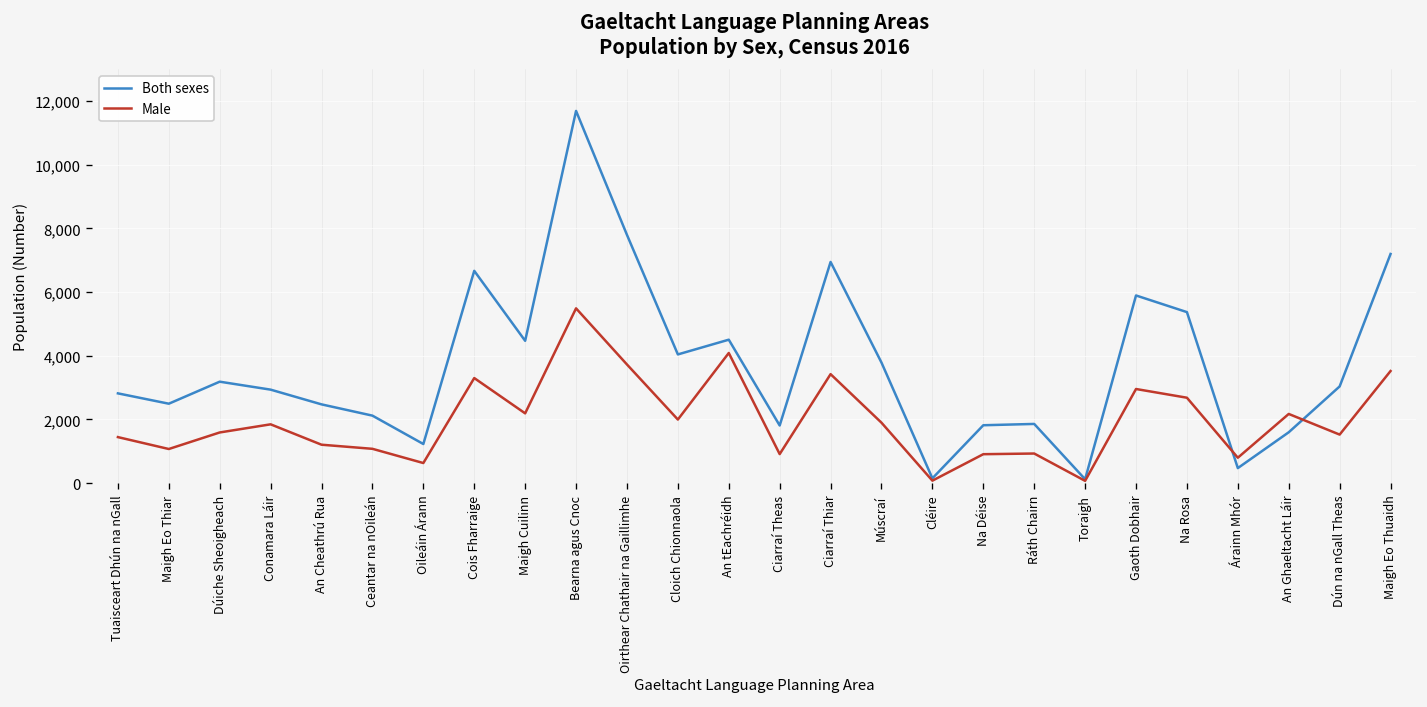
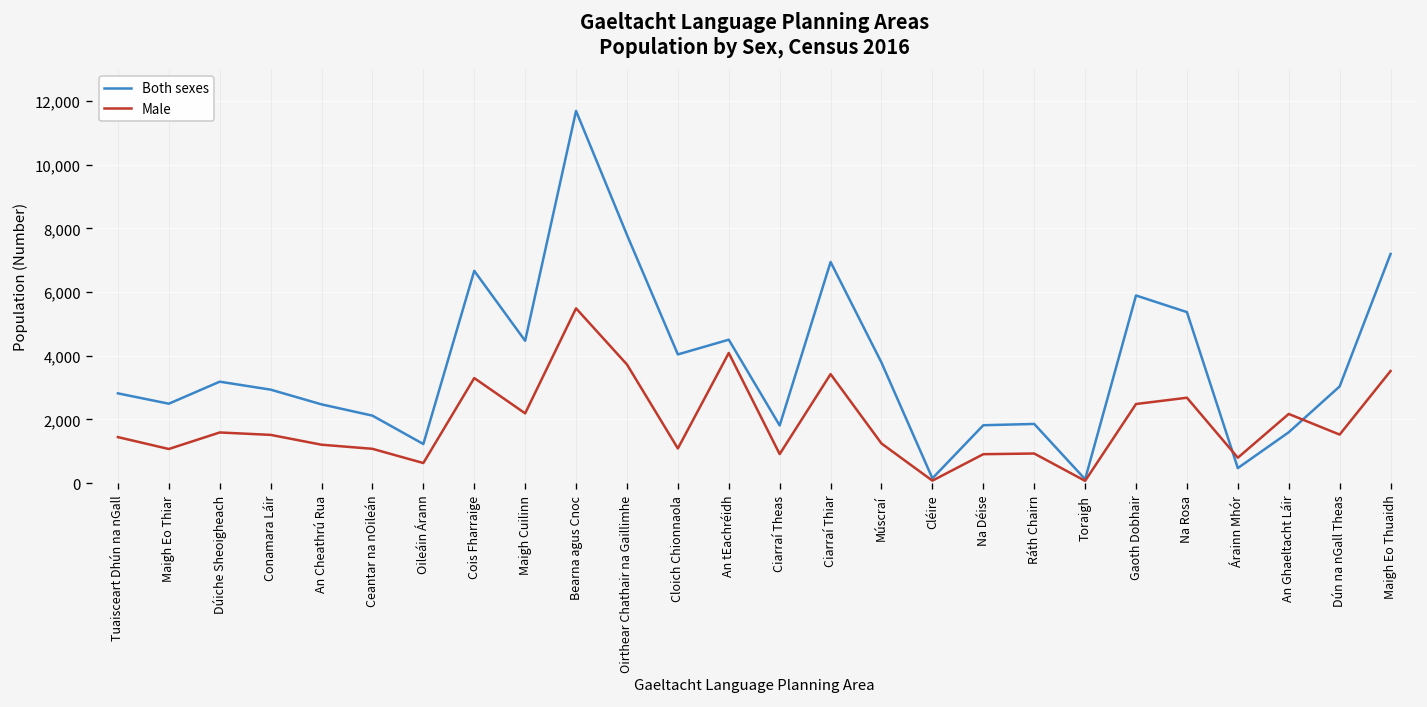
  {
    "Both sexes": {
      "Tuaisceart Dhún na nGall": "2,800",
      "Maigh Eo Thiar": "2,500",
      "Dúiche Sheoigheach": "3,200",
      "Conamara Láir": "2,900",
      "An Cheathrú Rua": "2,500",
      "Ceantar na nOileán": "2,100",
      "Oileáin Árann": "1,200",
      "Cois Fharraige": "6,700",
      "Maigh Cuilinn": "4,500",
      "Bearna agus Cnoc": "11,700",
      "Oirthear Chathair na Gaillimhe": "7,800",
      "Cloich Chionnaola": "4,000",
      "An tEachréidh": "4,500",
      "Ciarraí Theas": "1,800",
      "Ciarraí Thiar": "6,900",
      "Múscraí": "3,800",
      "Na Déise": "1,800",
      "Ráth Chairn": "1,900",
      "Gaoth Dobhair": "5,900",
      "Na Rosa": "5,400",
      "Árainn Mhór": "500",
      "An Ghaeltacht Láir": "1,600",
      "Dún na nGall Theas": "3,000",
      "Maigh Eo Thuaidh": "7,200"
    },
    "Male": {
      "Tuaisceart Dhún na nGall": "1,400",
      "Maigh Eo Thiar": "1,100",
      "Dúiche Sheoigheach": "1,600",
-     "Conamara Láir": "1,800",
+     "Conamara Láir": "1,500",
      "An Cheathrú Rua": "1,200",
      "Ceantar na nOileán": "1,100",
      "Oileáin Árann": "600",
      "Cois Fharraige": "3,300",
      "Maigh Cuilinn": "2,200",
      "Bearna agus Cnoc": "5,500",
      "Oirthear Chathair na Gaillimhe": "3,700",
-     "Cloich Chionnaola": "2,000",
+     "Cloich Chionnaola": "1,100",
      "An tEachréidh": "4,100",
      "Ciarraí Theas": "900",
      "Ciarraí Thiar": "3,400",
-     "Múscraí": "1,900",
+     "Múscraí": "1,200",
      "Na Déise": "900",
      "Ráth Chairn": "900",
-     "Gaoth Dobhair": "3,000",
+     "Gaoth Dobhair": "2,500",
      "Na Rosa": "2,700",
      "Árainn Mhór": "800",
      "An Ghaeltacht Láir": "2,200",
      "Dún na nGall Theas": "1,500",
      "Maigh Eo Thuaidh": "3,500"
    }
  }
